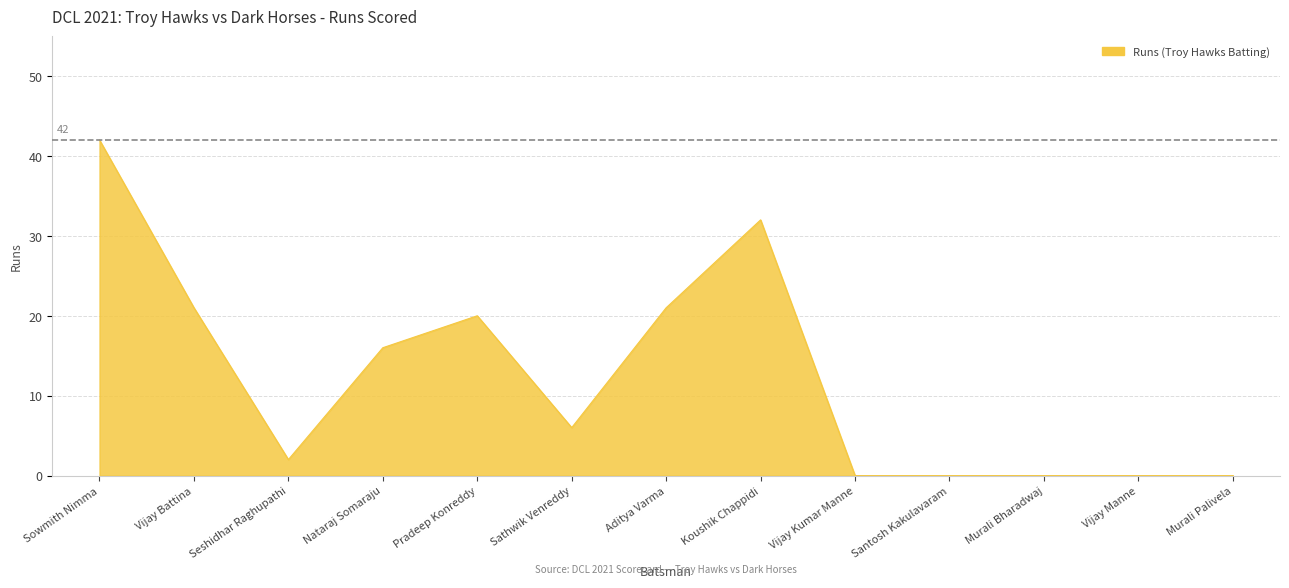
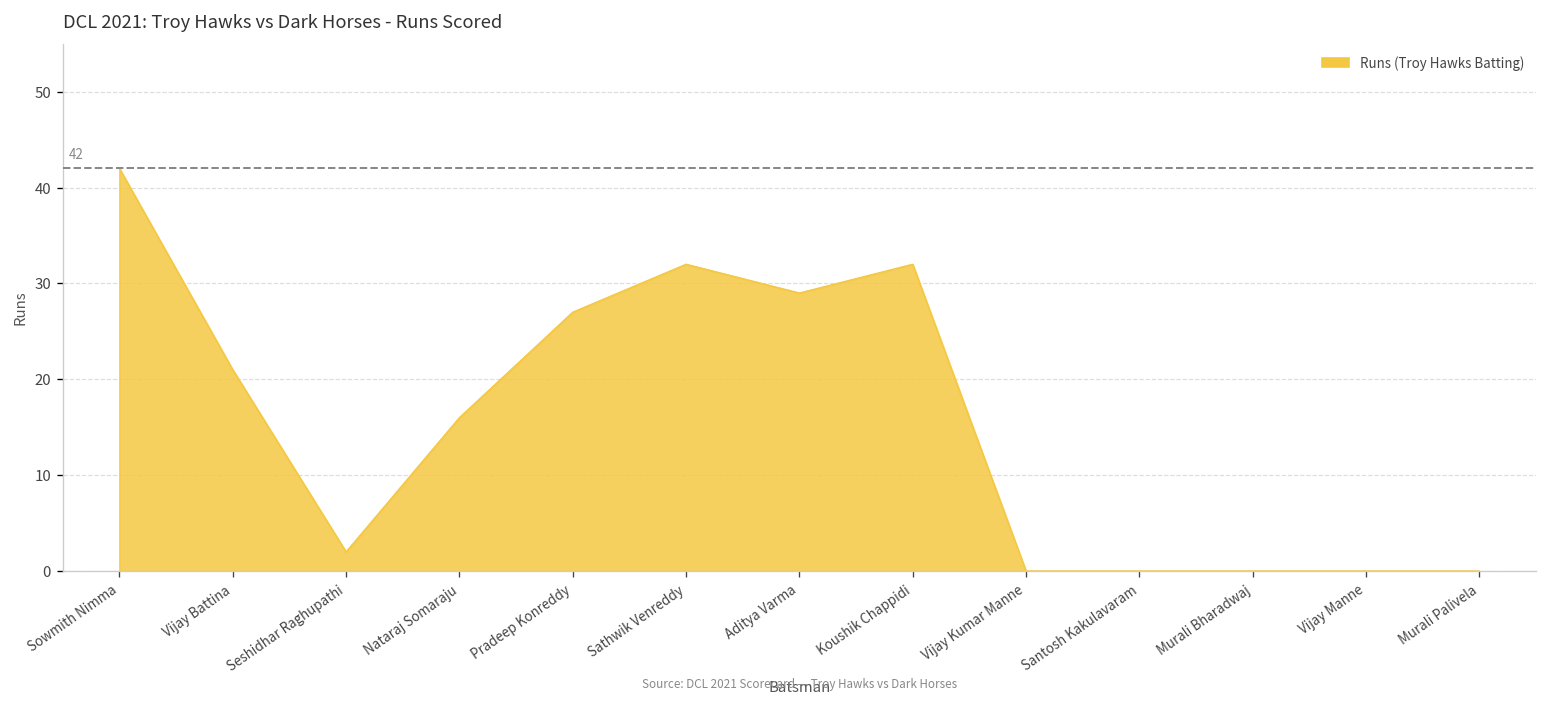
  {
    "Vijay Battina": 21,
    "Seshidhar Raghupathi": 2,
    "Nataraj Somaraju": 16,
-   "Pradeep Konreddy": 20,
-   "Sathwik Venreddy": 6,
-   "Aditya Varma": 21,
+   "Pradeep Konreddy": 27,
+   "Sathwik Venreddy": 32,
+   "Aditya Varma": 29,
    "Koushik Chappidi": 32,
    "Vijay Kumar Manne": 0,
    "Santosh Kakulavaram": 0,
    "Murali Bharadwaj": 0,
    "Vijay Manne": 0,
    "Murali Palivela": 0
  }
